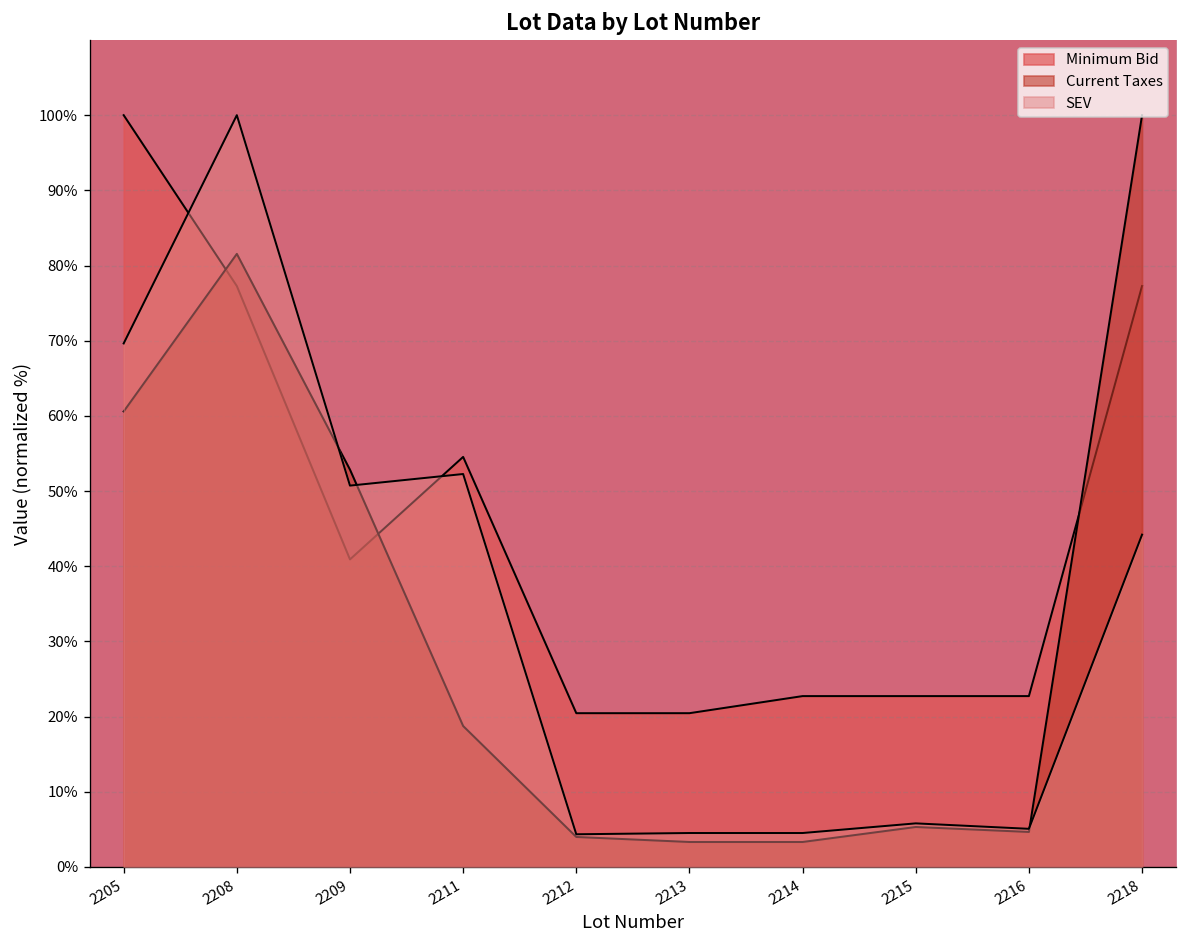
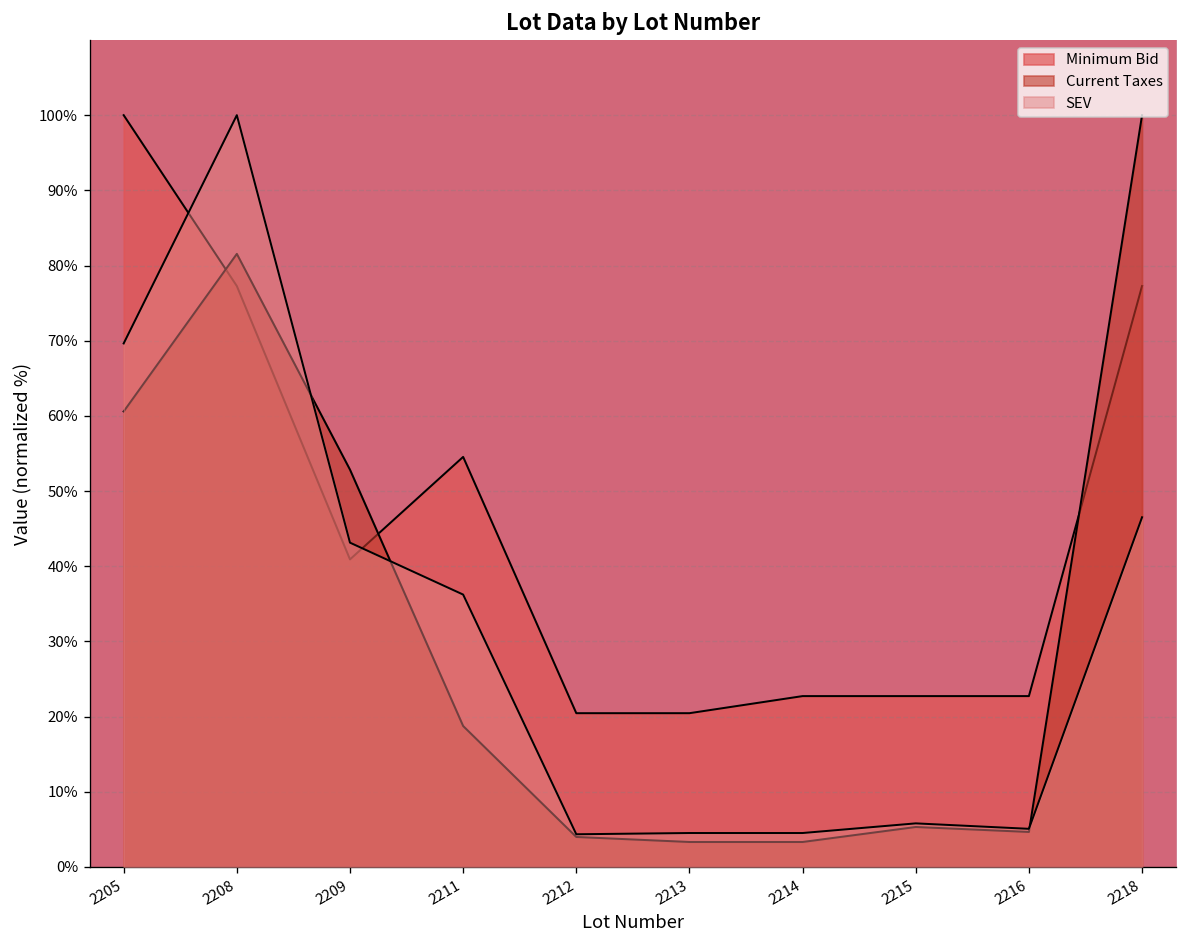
  {
    "SEV": {
      "2205": "70%",
      "2208": "100%",
-     "2209": "51%",
-     "2211": "52%",
+     "2209": "43%",
+     "2211": "36%",
      "2213": "5%",
      "2214": "5%",
      "2215": "6%",
      "2216": "5%",
-     "2218": "44%"
+     "2218": "47%"
    }
  }
